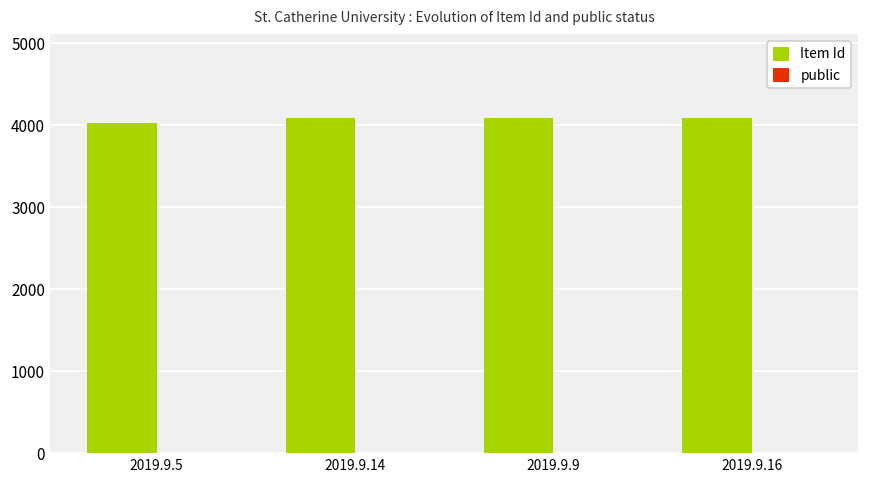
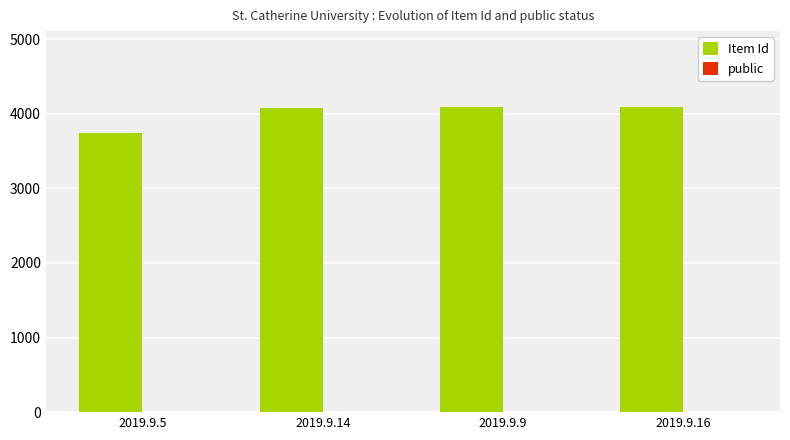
  {
    "Item Id": {
-     "2019.9.5": 4000,
+     "2019.9.5": 3700,
      "2019.9.14": 4100,
      "2019.9.9": 4100,
      "2019.9.16": 4100
    }
  }
